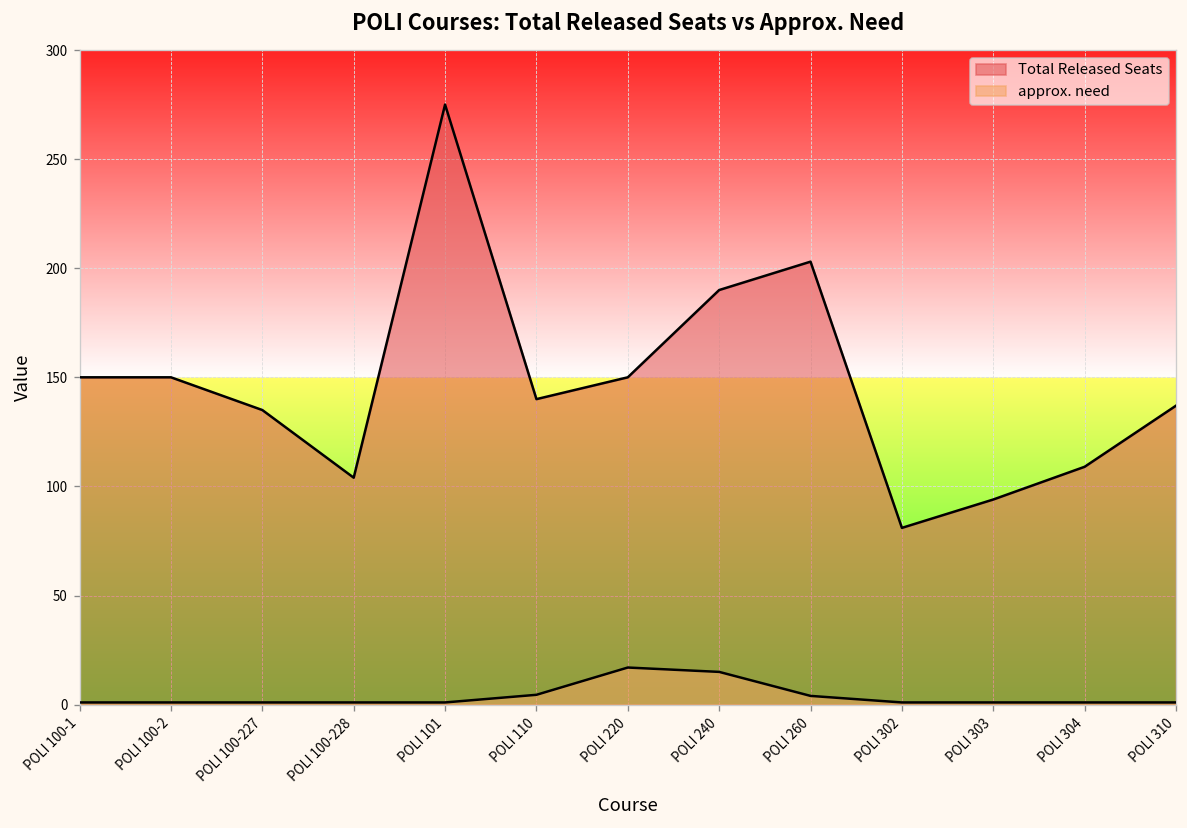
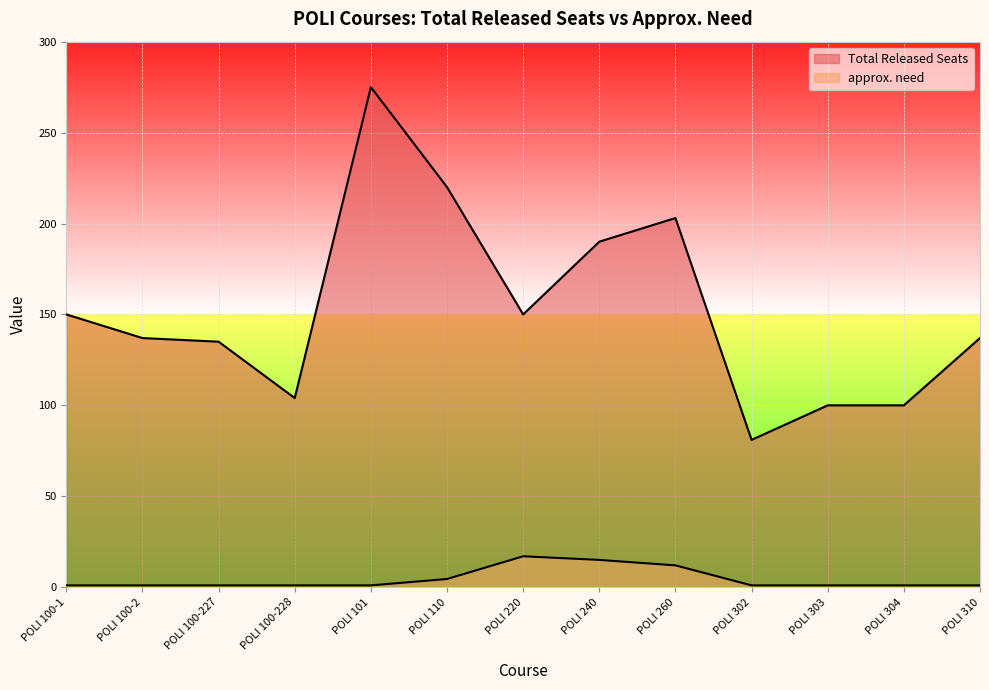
  {
    "Total Released Seats": {
      "POLI 100-1": 150,
-     "POLI 100-2": 150,
+     "POLI 100-2": 137,
      "POLI 100-227": 135,
      "POLI 100-228": 104,
      "POLI 101": 275,
-     "POLI 110": 140,
+     "POLI 110": 220,
      "POLI 220": 150,
      "POLI 240": 190,
      "POLI 260": 203,
      "POLI 302": 81,
-     "POLI 303": 94,
-     "POLI 304": 109,
+     "POLI 303": 100,
+     "POLI 304": 100,
      "POLI 310": 137
    },
    "approx. need": {
      "POLI 100-1": 1,
      "POLI 100-2": 1,
      "POLI 100-227": 1,
      "POLI 100-228": 1,
      "POLI 101": 1,
      "POLI 110": 5,
      "POLI 220": 17,
      "POLI 240": 15,
-     "POLI 260": 4,
+     "POLI 260": 12,
      "POLI 302": 1,
      "POLI 303": 1,
      "POLI 304": 1,
      "POLI 310": 1
    }
  }
